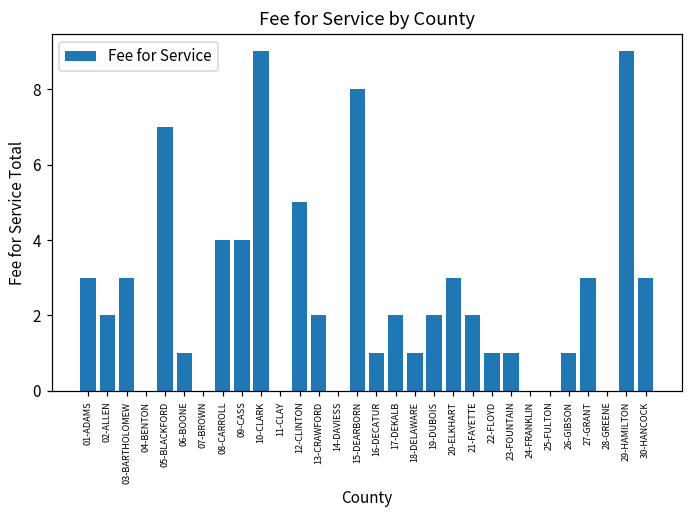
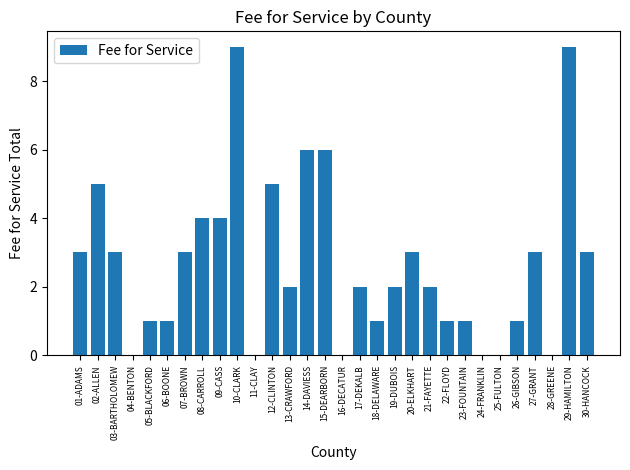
  {
    "01-ADAMS": 3,
-   "02-ALLEN": 2,
+   "02-ALLEN": 5,
    "03-BARTHOLOMEW": 3,
    "04-BENTON": 0,
-   "05-BLACKFORD": 7,
+   "05-BLACKFORD": 1,
    "06-BOONE": 1,
-   "07-BROWN": 0,
+   "07-BROWN": 3,
    "08-CARROLL": 4,
    "09-CASS": 4,
    "10-CLARK": 9,
    "11-CLAY": 0,
    "12-CLINTON": 5,
    "13-CRAWFORD": 2,
-   "14-DAVIESS": 0,
-   "15-DEARBORN": 8,
-   "16-DECATUR": 1,
+   "14-DAVIESS": 6,
+   "15-DEARBORN": 6,
+   "16-DECATUR": 0,
    "17-DEKALB": 2,
    "18-DELAWARE": 1,
    "19-DUBOIS": 2,
    "20-ELKHART": 3,
    "21-FAYETTE": 2,
    "22-FLOYD": 1,
    "23-FOUNTAIN": 1,
    "24-FRANKLIN": 0,
    "25-FULTON": 0,
    "26-GIBSON": 1,
    "27-GRANT": 3,
    "28-GREENE": 0,
    "29-HAMILTON": 9,
    "30-HANCOCK": 3
  }
